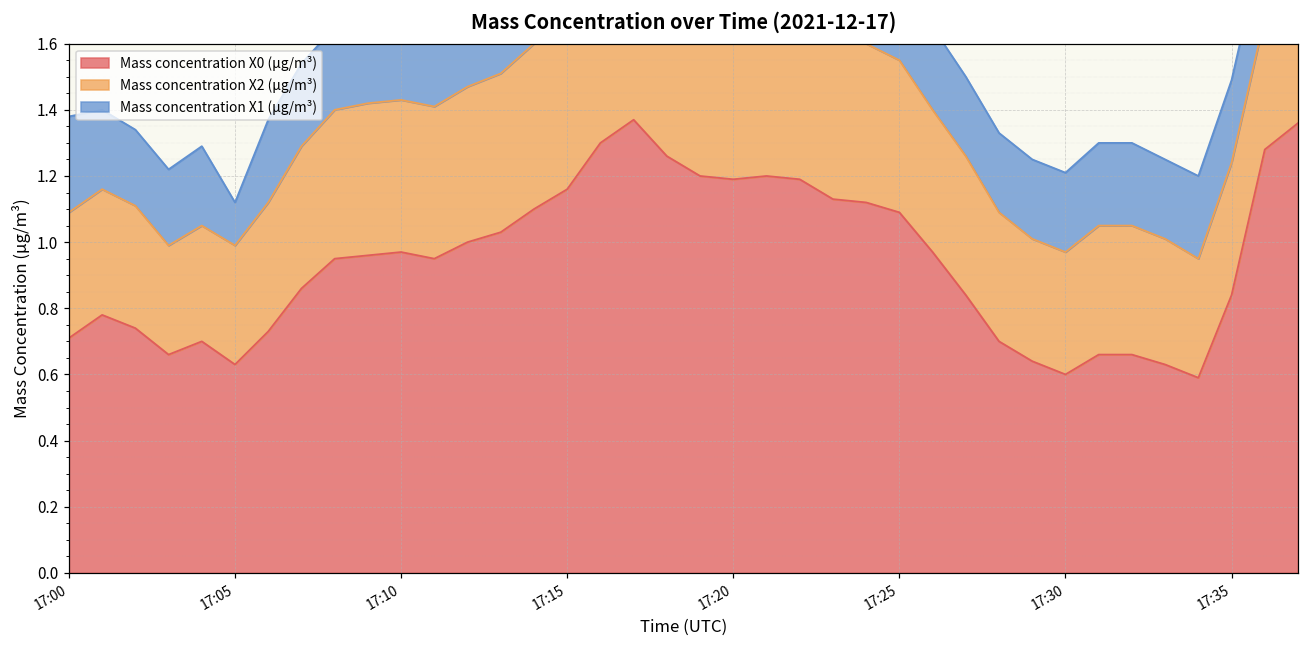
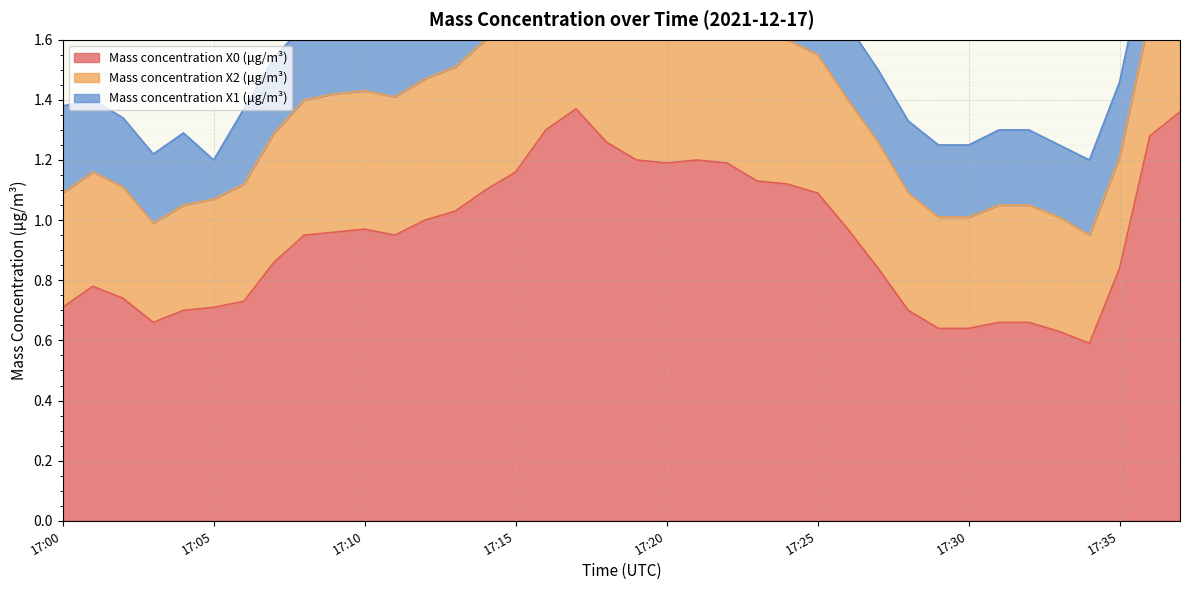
  {
    "Mass concentration X0 (μg/m³)": {
      "17:00": 0.71,
-     "17:05": 0.63,
+     "17:05": 0.71,
      "17:10": 0.97,
      "17:15": 1.16,
      "17:20": 1.19,
      "17:25": 1.09,
-     "17:30": 0.60,
+     "17:30": 0.64,
      "17:35": 0.84
    },
    "Mass concentration X2 (μg/m³)": {
      "17:00": 0.38,
      "17:05": 0.36,
      "17:10": 0.46,
      "17:25": 0.46,
      "17:30": 0.37,
-     "17:35": 0.40
+     "17:35": 0.37
    },
    "Mass concentration X1 (μg/m³)": {
      "17:00": 0.29,
      "17:05": 0.13,
      "17:30": 0.24,
      "17:35": 0.25
    }
  }
